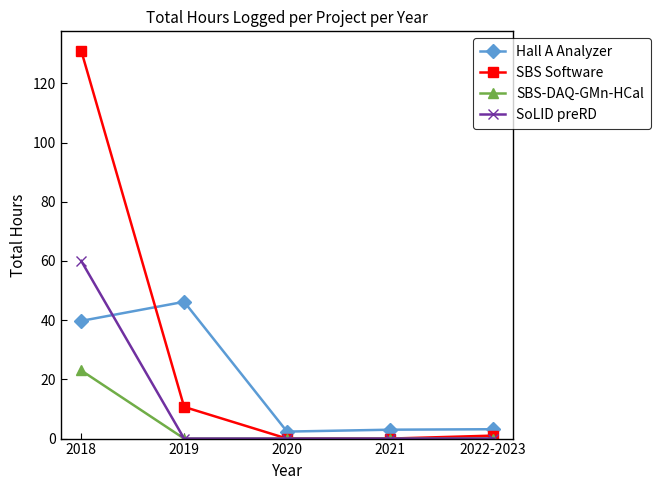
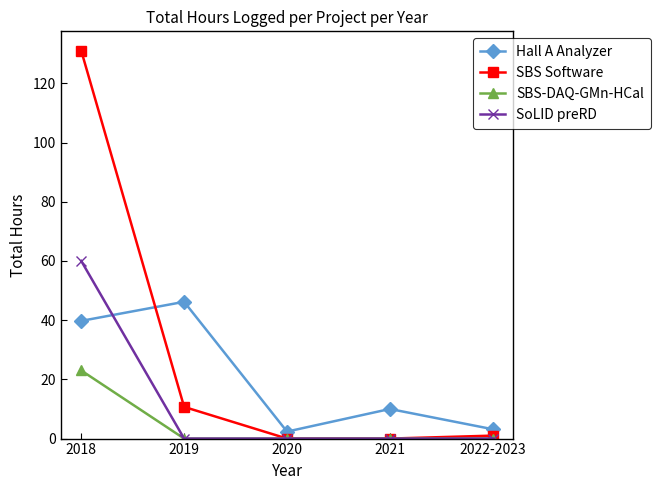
  {
    "Hall A Analyzer": {
      "2018": 40,
      "2019": 46,
      "2020": 2,
-     "2021": 3,
+     "2021": 10,
      "2022-2023": 3
    },
    "SBS Software": {
      "2018": 131,
      "2019": 11,
      "2022-2023": 1
    },
    "SBS-DAQ-GMn-HCal": {
      "2018": 23
    },
    "SoLID preRD": {
      "2018": 60
    }
  }
